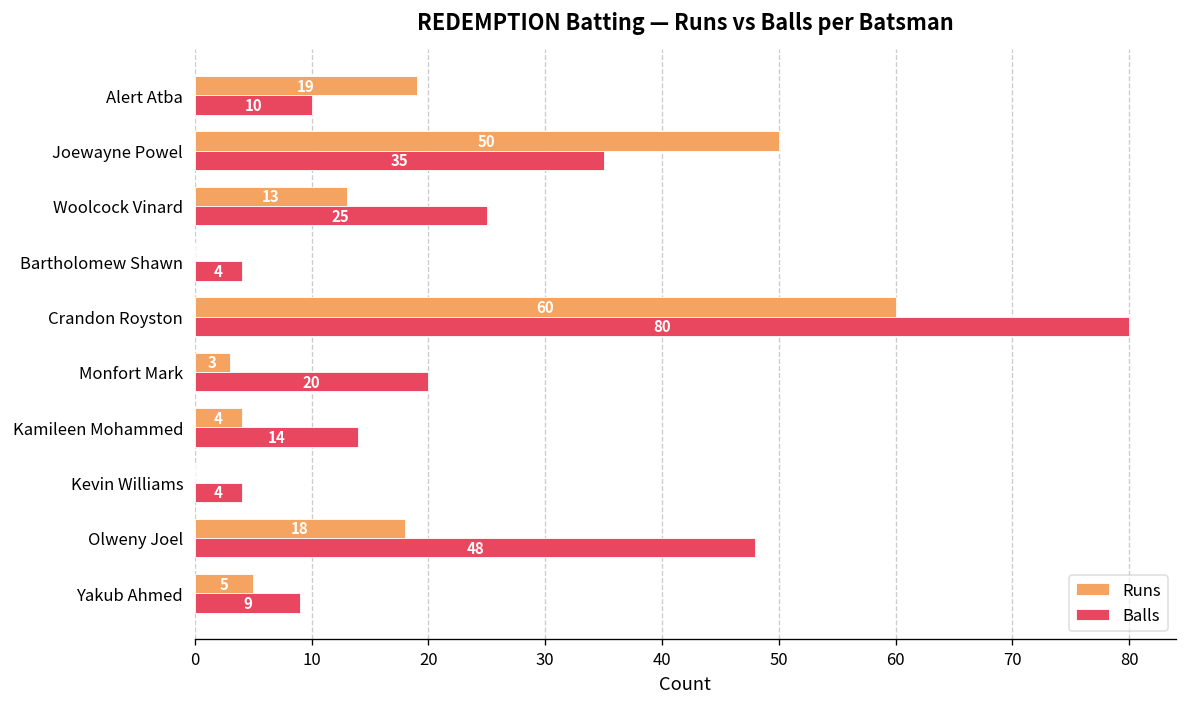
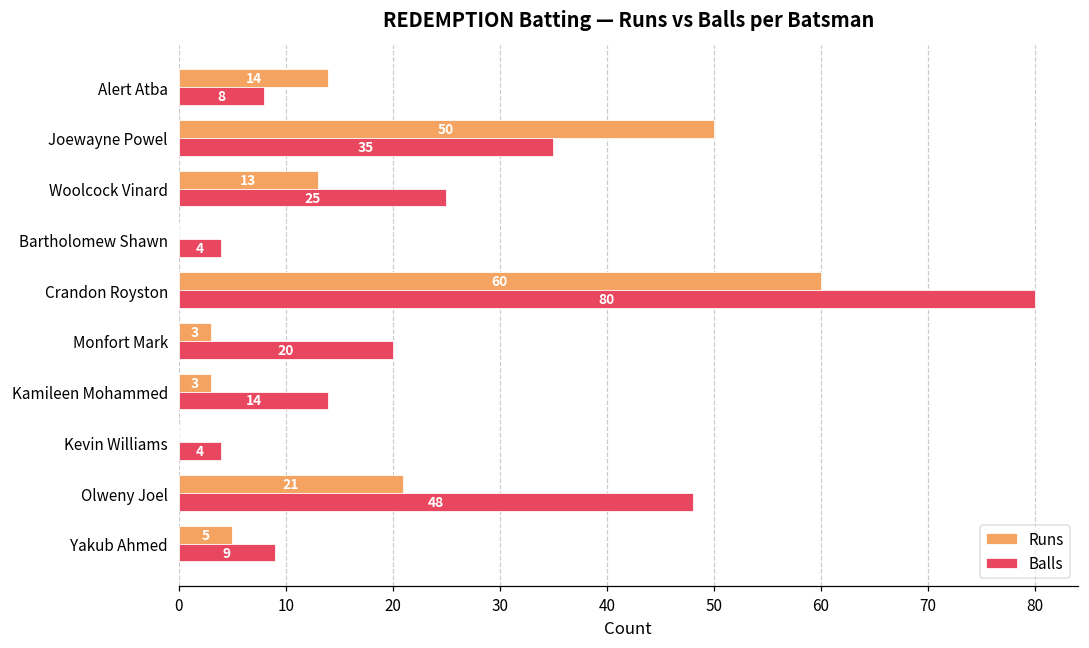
  {
    "Runs": {
-     "Alert Atba": 19,
+     "Alert Atba": 14,
      "Joewayne Powel": 50,
      "Woolcock Vinard": 13,
      "Crandon Royston": 60,
      "Monfort Mark": 3,
-     "Kamileen Mohammed": 4,
-     "Olweny Joel": 18,
+     "Kamileen Mohammed": 3,
+     "Olweny Joel": 21,
      "Yakub Ahmed": 5
    },
    "Balls": {
-     "Alert Atba": 10,
+     "Alert Atba": 8,
      "Joewayne Powel": 35,
      "Woolcock Vinard": 25,
      "Bartholomew Shawn": 4,
      "Crandon Royston": 80,
      "Monfort Mark": 20,
      "Kamileen Mohammed": 14,
      "Kevin Williams": 4,
      "Olweny Joel": 48,
      "Yakub Ahmed": 9
    }
  }
